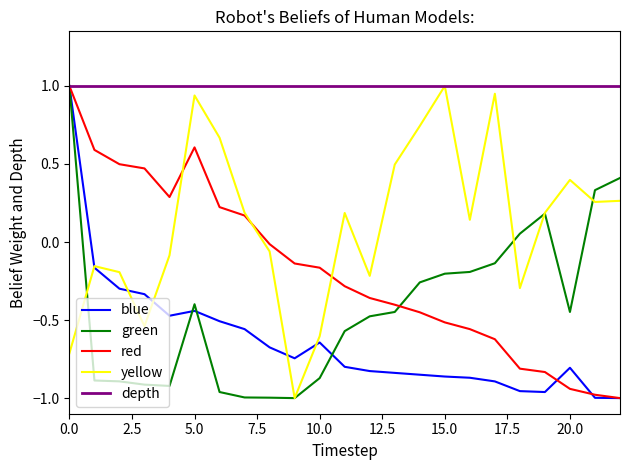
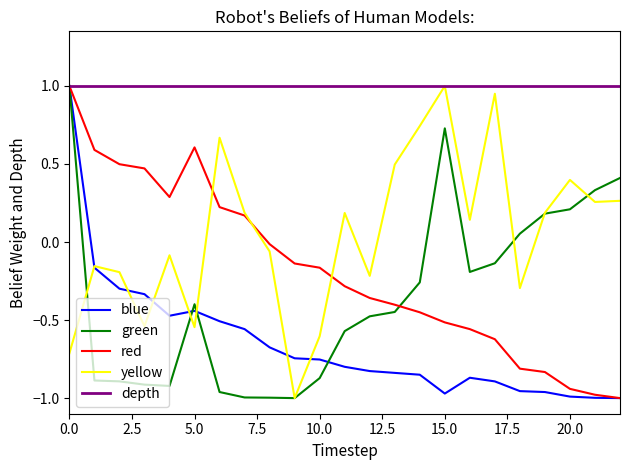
  {
    "blue": {
      "5.0": -0.44,
-     "10.0": -0.64,
-     "15.0": -0.86,
-     "20.0": -0.81
+     "10.0": -0.75,
+     "15.0": -0.97,
+     "20.0": -0.99
    },
    "green": {
      "5.0": -0.40,
      "10.0": -0.87,
-     "15.0": -0.20,
-     "20.0": -0.45
+     "15.0": 0.73,
+     "20.0": 0.21
    },
    "red": {
      "5.0": 0.61,
      "10.0": -0.16,
      "15.0": -0.51,
      "20.0": -0.94
    },
    "yellow": {
      "0.0": -0.71,
-     "5.0": 0.94,
+     "5.0": -0.55,
      "10.0": -0.60,
      "20.0": 0.40
    },
    "depth": {
      "5.0": 1.00,
      "10.0": 1.00,
      "20.0": 1.00
    }
  }
